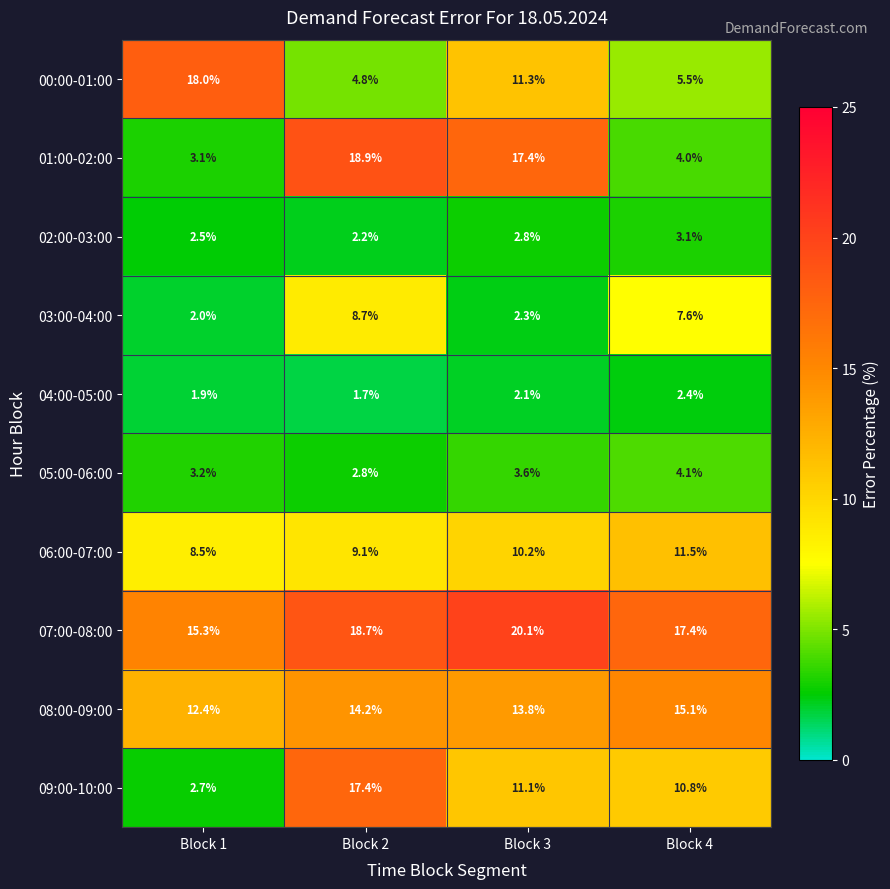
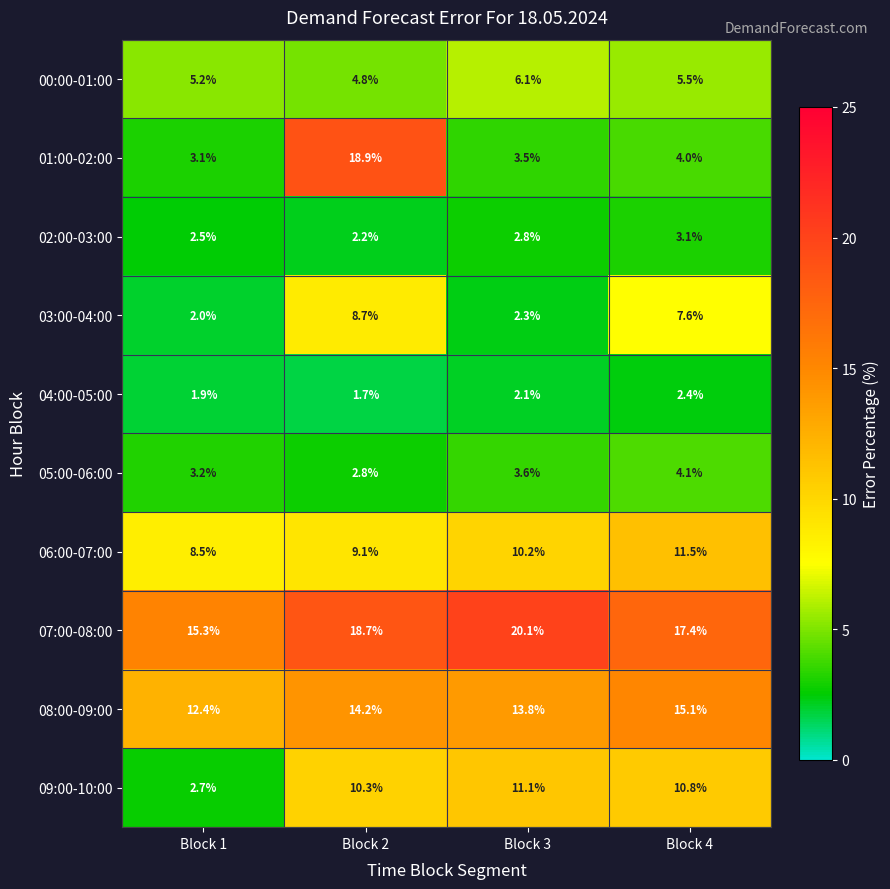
  {
    "00:00-01:00": {
-     "Block 1": "18.0%",
+     "Block 1": "5.2%",
      "Block 2": "4.8%",
-     "Block 3": "11.3%",
+     "Block 3": "6.1%",
      "Block 4": "5.5%"
    },
    "01:00-02:00": {
      "Block 1": "3.1%",
      "Block 2": "18.9%",
-     "Block 3": "17.4%",
+     "Block 3": "3.5%",
      "Block 4": "4.0%"
    },
    "02:00-03:00": {
      "Block 1": "2.5%",
      "Block 2": "2.2%",
      "Block 3": "2.8%",
      "Block 4": "3.1%"
    },
    "03:00-04:00": {
      "Block 1": "2.0%",
      "Block 2": "8.7%",
      "Block 3": "2.3%",
      "Block 4": "7.6%"
    },
    "04:00-05:00": {
      "Block 1": "1.9%",
      "Block 2": "1.7%",
      "Block 3": "2.1%",
      "Block 4": "2.4%"
    },
    "05:00-06:00": {
      "Block 1": "3.2%",
      "Block 2": "2.8%",
      "Block 3": "3.6%",
      "Block 4": "4.1%"
    },
    "06:00-07:00": {
      "Block 1": "8.5%",
      "Block 2": "9.1%",
      "Block 3": "10.2%",
      "Block 4": "11.5%"
    },
    "07:00-08:00": {
      "Block 1": "15.3%",
      "Block 2": "18.7%",
      "Block 3": "20.1%",
      "Block 4": "17.4%"
    },
    "08:00-09:00": {
      "Block 1": "12.4%",
      "Block 2": "14.2%",
      "Block 3": "13.8%",
      "Block 4": "15.1%"
    },
    "09:00-10:00": {
      "Block 1": "2.7%",
-     "Block 2": "17.4%",
+     "Block 2": "10.3%",
      "Block 3": "11.1%",
      "Block 4": "10.8%"
    }
  }
